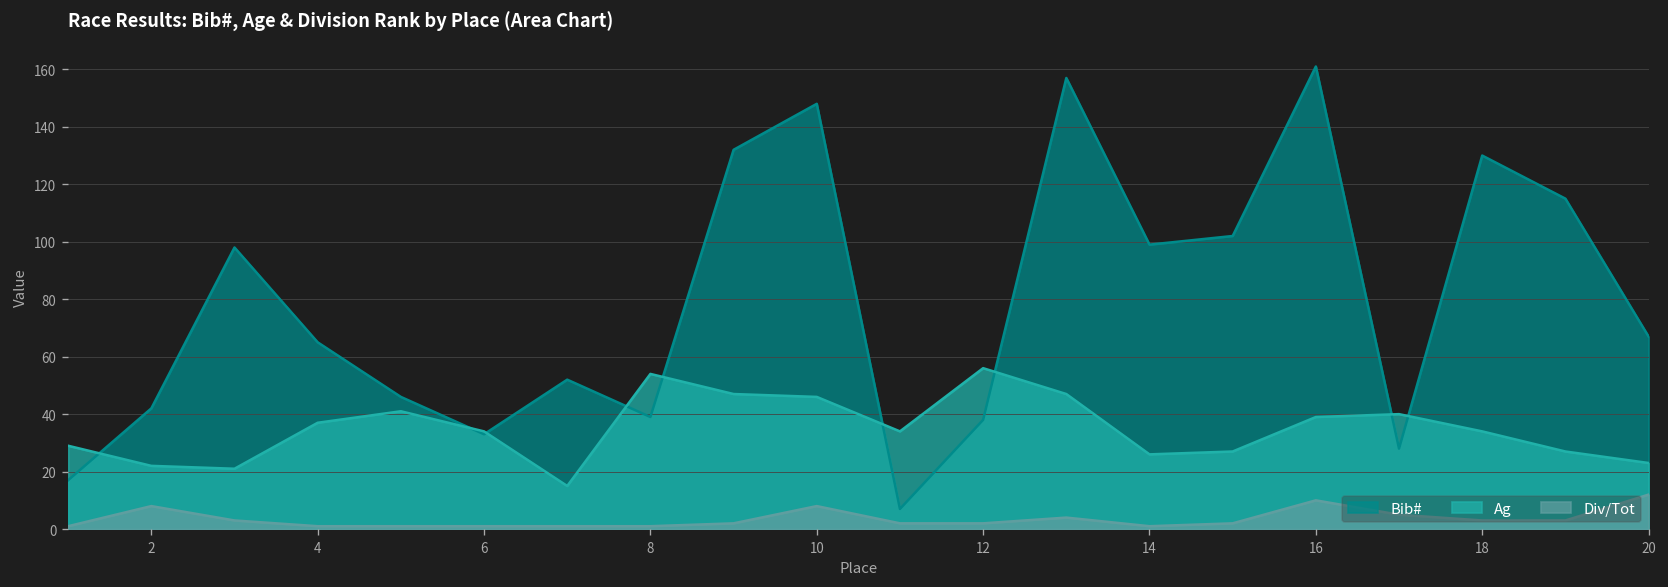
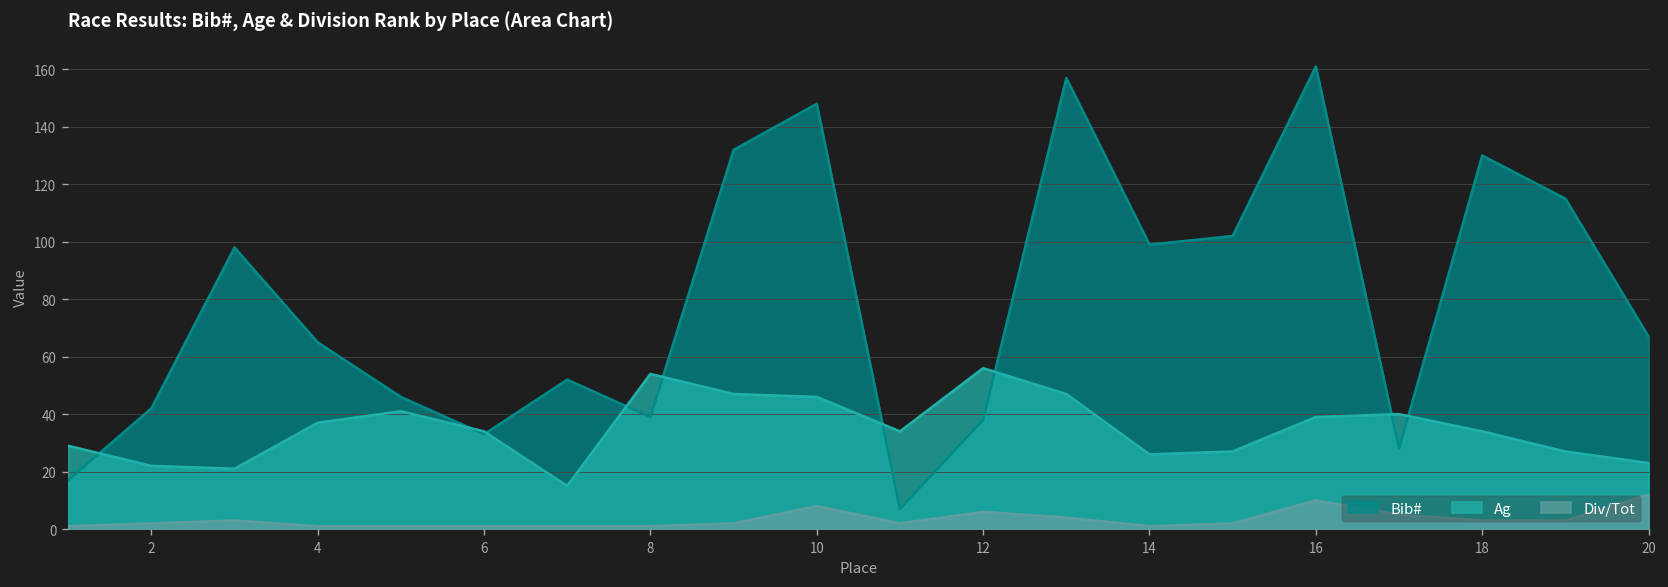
  {
    "Div/Tot": {
-     "2": 8,
+     "2": 2,
      "4": 1,
      "6": 1,
      "8": 1,
      "10": 8,
-     "12": 2,
+     "12": 6,
      "14": 1,
      "16": 10,
      "20": 12
    }
  }
